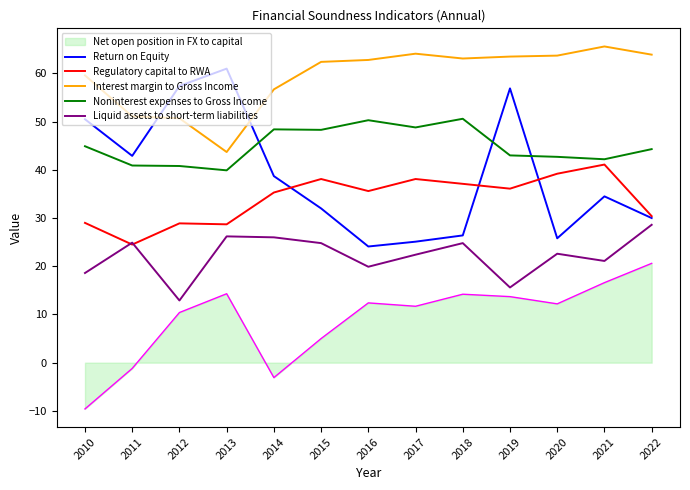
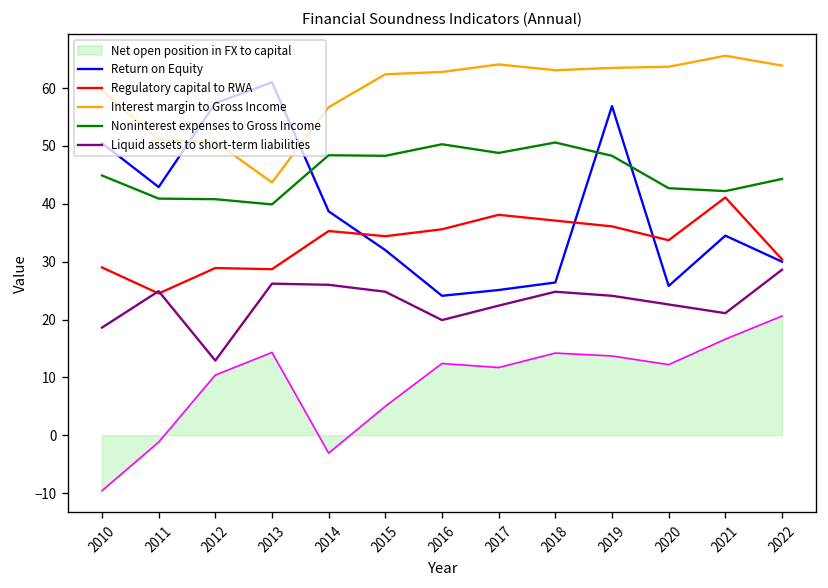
  {
    "Return on Equity": {
      "2011": 43,
      "2014": 39,
      "2015": 32,
      "2016": 24,
      "2017": 25,
      "2018": 26,
      "2019": 57,
      "2020": 26,
      "2021": 35
    },
    "Regulatory capital to RWA": {
      "2010": 29,
      "2012": 29,
      "2013": 29,
      "2014": 35,
-     "2015": 38,
+     "2015": 34,
      "2016": 36,
      "2017": 38,
      "2018": 37,
      "2019": 36,
-     "2020": 39,
+     "2020": 34,
      "2021": 41
    },
    "Interest margin to Gross Income": {
      "2013": 44,
      "2014": 57,
      "2015": 62,
      "2016": 63,
      "2017": 64,
      "2018": 63,
      "2019": 64,
      "2020": 64,
      "2021": 66,
      "2022": 64
    },
    "Noninterest expenses to Gross Income": {
      "2010": 45,
      "2011": 41,
      "2012": 41,
      "2013": 40,
      "2014": 48,
      "2015": 48,
      "2016": 50,
      "2017": 49,
      "2018": 51,
-     "2019": 43,
+     "2019": 48,
      "2020": 43,
      "2021": 42,
      "2022": 44
    },
    "Liquid assets to short-term liabilities": {
      "2010": 19,
      "2012": 13,
      "2013": 26,
      "2014": 26,
      "2015": 25,
      "2016": 20,
      "2017": 22,
      "2018": 25,
-     "2019": 16,
+     "2019": 24,
      "2020": 23,
      "2021": 21,
      "2022": 29
    }
  }
